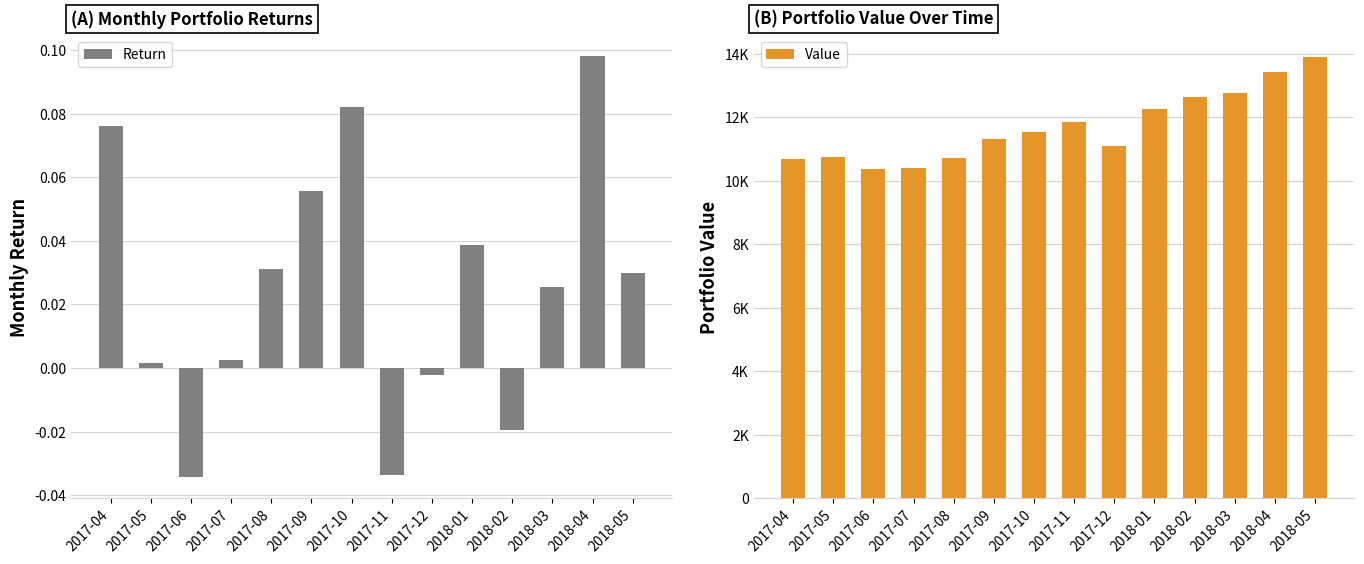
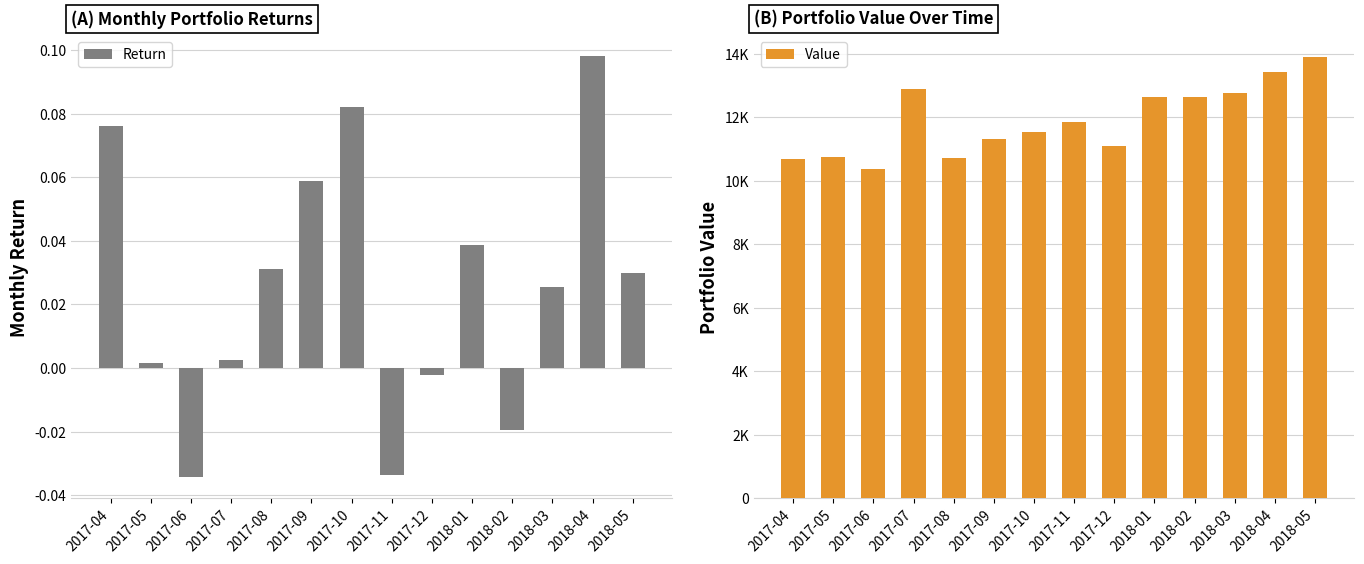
  {
    "(A) Monthly Portfolio Returns": {
      "2017-04": 0.076,
      "2017-05": 0.002,
      "2017-06": -0.034,
      "2017-07": 0.003,
      "2017-08": 0.031,
-     "2017-09": 0.056,
+     "2017-09": 0.059,
      "2017-10": 0.082,
      "2017-11": -0.034,
      "2017-12": -0.002,
      "2018-01": 0.039,
      "2018-02": -0.020,
      "2018-03": 0.026,
      "2018-04": 0.098,
      "2018-05": 0.030
    },
    "(B) Portfolio Value Over Time": {
      "2017-04": 10700,
      "2017-05": 10700,
      "2017-06": 10400,
-     "2017-07": 10400,
+     "2017-07": 12900,
      "2017-08": 10700,
      "2017-09": 11300,
      "2017-10": 11500,
      "2017-11": 11800,
      "2017-12": 11100,
-     "2018-01": 12300,
+     "2018-01": 12600,
      "2018-02": 12700,
      "2018-03": 12800,
      "2018-04": 13400,
      "2018-05": 13900
    }
  }
